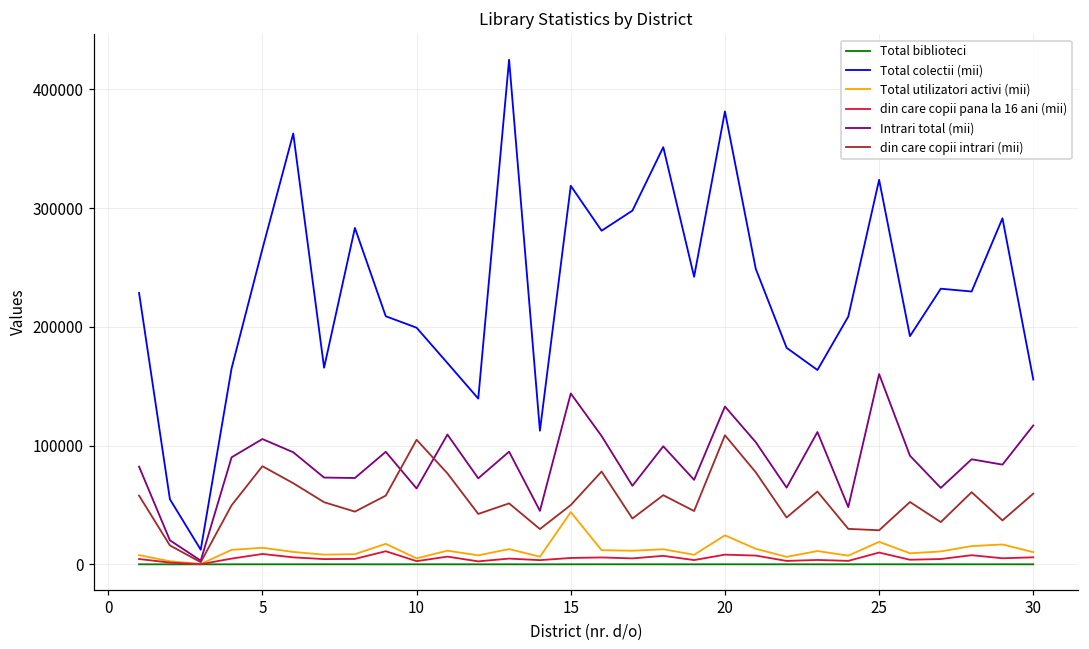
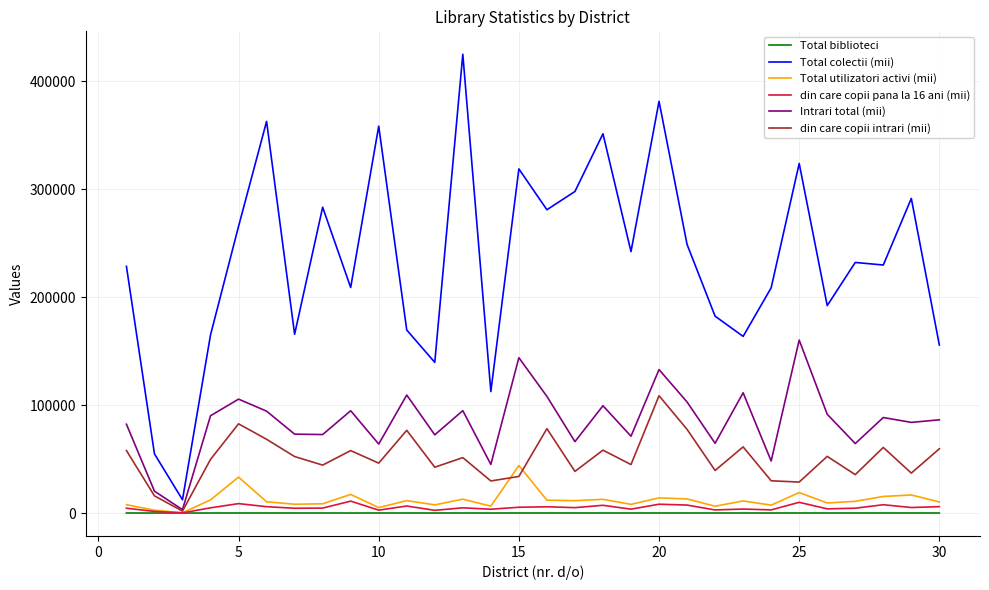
  {
    "Total biblioteci": {
      "5": 0,
      "10": 0,
      "15": 0,
      "20": 0,
      "25": 0,
      "30": 0
    },
    "Total colectii (mii)": {
      "5": 266000,
-     "10": 199000,
+     "10": 358000,
      "15": 319000,
      "20": 381000,
      "25": 324000,
      "30": 156000
    },
    "Total utilizatori activi (mii)": {
-     "5": 14000,
+     "5": 33000,
      "15": 44000,
-     "20": 24000,
+     "20": 14000,
      "25": 19000,
      "30": 10000
    },
    "din care copii pana la 16 ani (mii)": {
      "5": 9000,
      "15": 5000,
      "20": 8000,
      "25": 10000,
      "30": 6000
    },
    "Intrari total (mii)": {
      "5": 106000,
      "10": 64000,
      "15": 144000,
      "20": 133000,
      "25": 160000,
-     "30": 117000
+     "30": 86000
    },
    "din care copii intrari (mii)": {
      "5": 83000,
-     "10": 105000,
-     "15": 50000,
+     "10": 46000,
+     "15": 34000,
      "20": 109000,
      "25": 29000,
      "30": 60000
    }
  }
